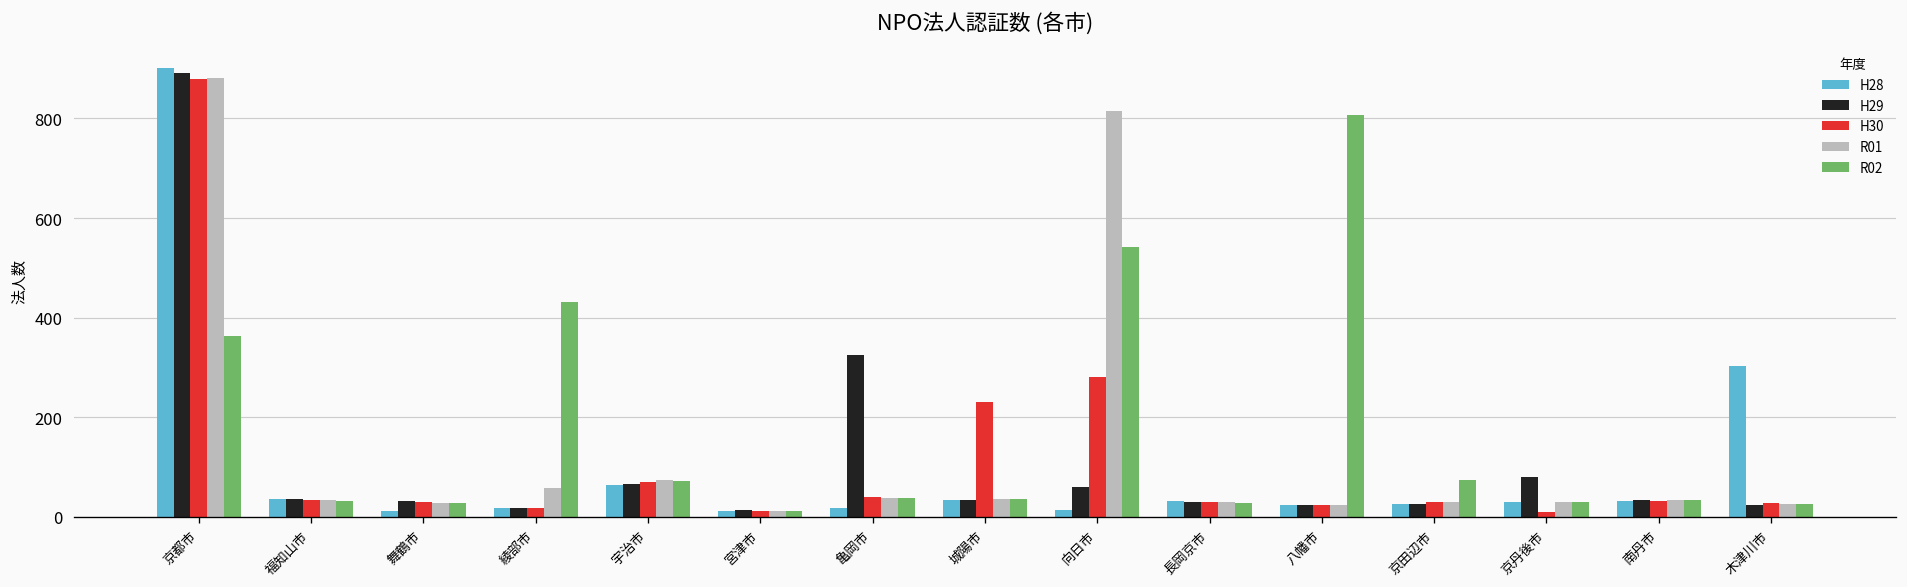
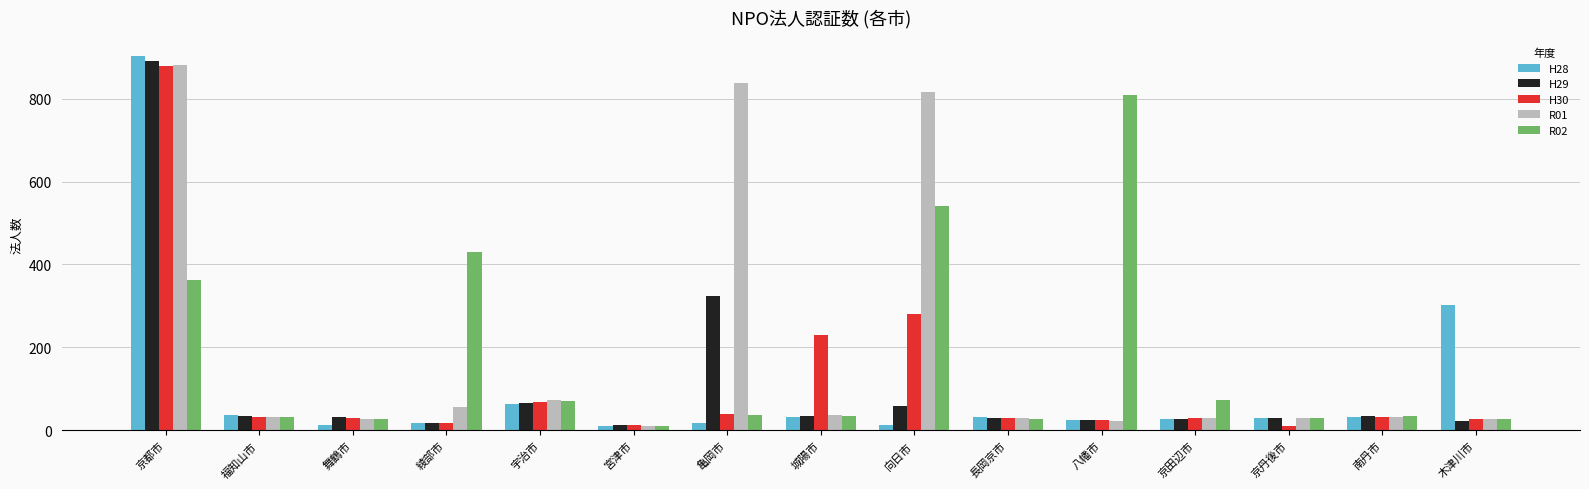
  {
    "H28": {
      "京都市": 900,
      "福知山市": 40,
      "舞鶴市": 10,
      "綾部市": 20,
      "宇治市": 60,
      "宮津市": 10,
      "亀岡市": 20,
      "城陽市": 30,
      "向日市": 10,
      "長岡京市": 30,
      "八幡市": 20,
      "京田辺市": 30,
      "京丹後市": 30,
      "南丹市": 30,
      "木津川市": 300
    },
    "H29": {
      "京都市": 890,
      "福知山市": 40,
      "舞鶴市": 30,
      "綾部市": 20,
      "宇治市": 70,
      "宮津市": 10,
      "亀岡市": 330,
      "城陽市": 30,
      "向日市": 60,
      "長岡京市": 30,
      "八幡市": 20,
      "京田辺市": 30,
-     "京丹後市": 80,
+     "京丹後市": 30,
      "南丹市": 30,
      "木津川市": 20
    },
    "H30": {
      "京都市": 880,
      "福知山市": 30,
      "舞鶴市": 30,
      "綾部市": 20,
      "宇治市": 70,
      "宮津市": 10,
      "亀岡市": 40,
      "城陽市": 230,
      "向日市": 280,
      "長岡京市": 30,
      "八幡市": 20,
      "京田辺市": 30,
      "京丹後市": 10,
      "南丹市": 30,
      "木津川市": 30
    },
    "R01": {
      "京都市": 880,
      "福知山市": 30,
      "舞鶴市": 30,
      "綾部市": 60,
      "宇治市": 70,
      "宮津市": 10,
-     "亀岡市": 40,
+     "亀岡市": 840,
      "城陽市": 40,
      "向日市": 820,
      "長岡京市": 30,
      "八幡市": 20,
      "京田辺市": 30,
      "京丹後市": 30,
      "南丹市": 30,
      "木津川市": 30
    },
    "R02": {
      "京都市": 360,
      "福知山市": 30,
      "舞鶴市": 30,
      "綾部市": 430,
      "宇治市": 70,
      "宮津市": 10,
      "亀岡市": 40,
      "城陽市": 40,
      "向日市": 540,
      "長岡京市": 30,
      "八幡市": 810,
      "京田辺市": 70,
      "京丹後市": 30,
      "南丹市": 30,
      "木津川市": 30
    }
  }
